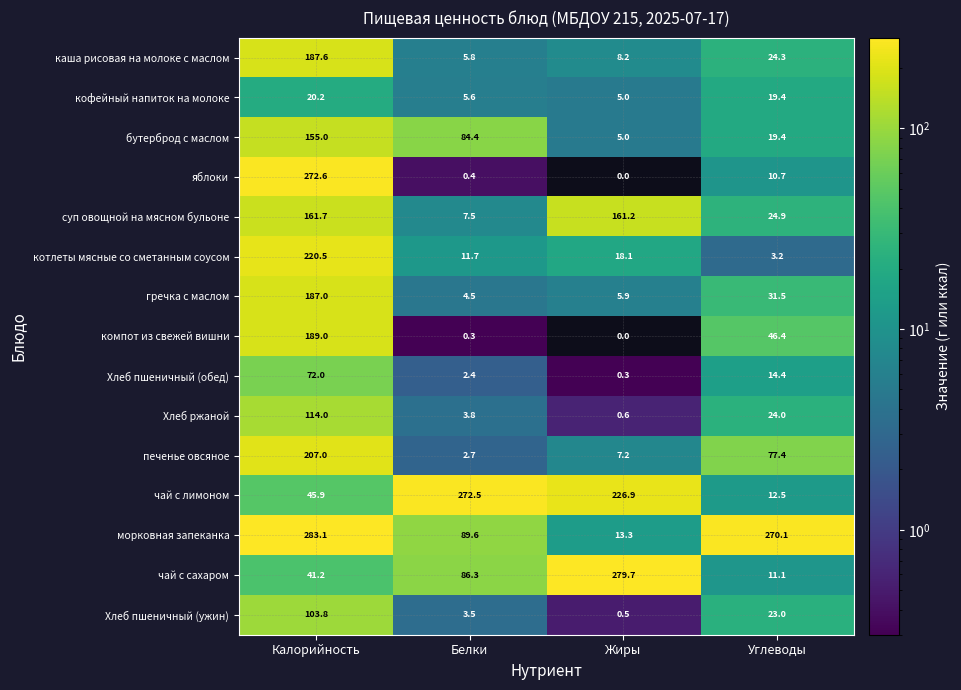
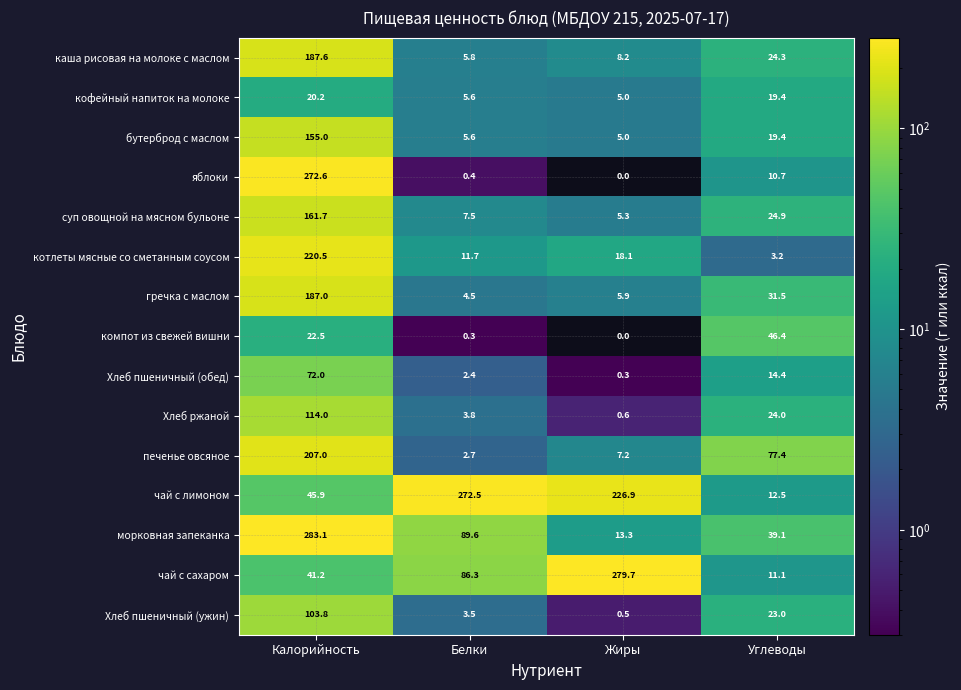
  {
    "каша рисовая на молоке с маслом": {
      "Калорийность": 187.6,
      "Белки": 5.8,
      "Жиры": 8.2,
      "Углеводы": 24.3
    },
    "кофейный напиток на молоке": {
      "Калорийность": 20.2,
      "Белки": 5.6,
      "Жиры": 5.0,
      "Углеводы": 19.4
    },
    "бутерброд с маслом": {
      "Калорийность": 155.0,
-     "Белки": 84.4,
+     "Белки": 5.6,
      "Жиры": 5.0,
      "Углеводы": 19.4
    },
    "яблоки": {
      "Калорийность": 272.6,
      "Белки": 0.4,
      "Жиры": 0.0,
      "Углеводы": 10.7
    },
    "суп овощной на мясном бульоне": {
      "Калорийность": 161.7,
      "Белки": 7.5,
-     "Жиры": 161.2,
+     "Жиры": 5.3,
      "Углеводы": 24.9
    },
    "котлеты мясные со сметанным соусом": {
      "Калорийность": 220.5,
      "Белки": 11.7,
      "Жиры": 18.1,
      "Углеводы": 3.2
    },
    "гречка с маслом": {
      "Калорийность": 187.0,
      "Белки": 4.5,
      "Жиры": 5.9,
      "Углеводы": 31.5
    },
    "компот из свежей вишни": {
-     "Калорийность": 189.0,
+     "Калорийность": 22.5,
      "Белки": 0.3,
      "Жиры": 0.0,
      "Углеводы": 46.4
    },
    "Хлеб пшеничный (обед)": {
      "Калорийность": 72.0,
      "Белки": 2.4,
      "Жиры": 0.3,
      "Углеводы": 14.4
    },
    "Хлеб ржаной": {
      "Калорийность": 114.0,
      "Белки": 3.8,
      "Жиры": 0.6,
      "Углеводы": 24.0
    },
    "печенье овсяное": {
      "Калорийность": 207.0,
      "Белки": 2.7,
      "Жиры": 7.2,
      "Углеводы": 77.4
    },
    "чай с лимоном": {
      "Калорийность": 45.9,
      "Белки": 272.5,
      "Жиры": 226.9,
      "Углеводы": 12.5
    },
    "морковная запеканка": {
      "Калорийность": 283.1,
      "Белки": 89.6,
      "Жиры": 13.3,
-     "Углеводы": 270.1
+     "Углеводы": 39.1
    },
    "чай с сахаром": {
      "Калорийность": 41.2,
      "Белки": 86.3,
      "Жиры": 279.7,
      "Углеводы": 11.1
    },
    "Хлеб пшеничный (ужин)": {
      "Калорийность": 103.8,
      "Белки": 3.5,
      "Жиры": 0.5,
      "Углеводы": 23.0
    }
  }
